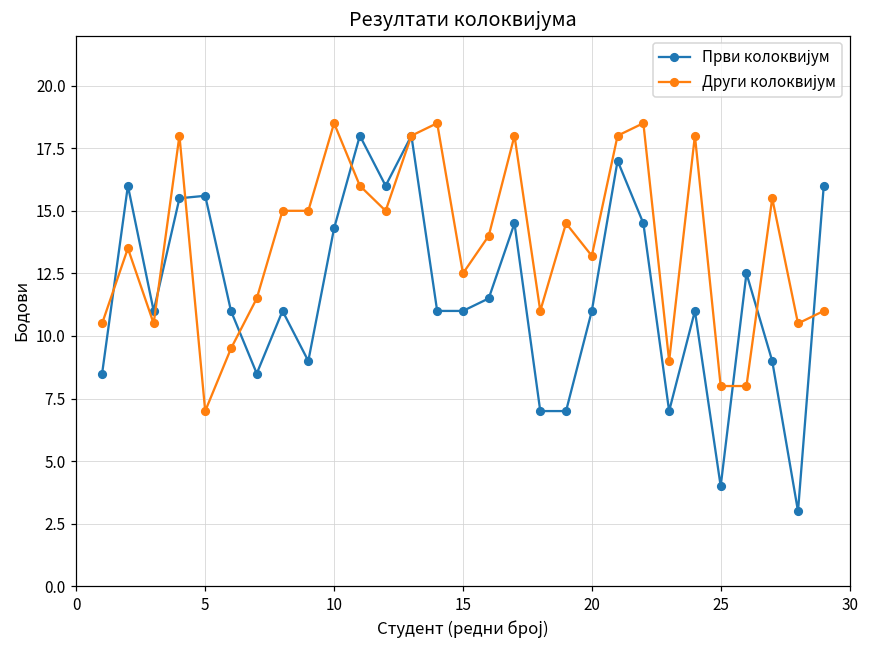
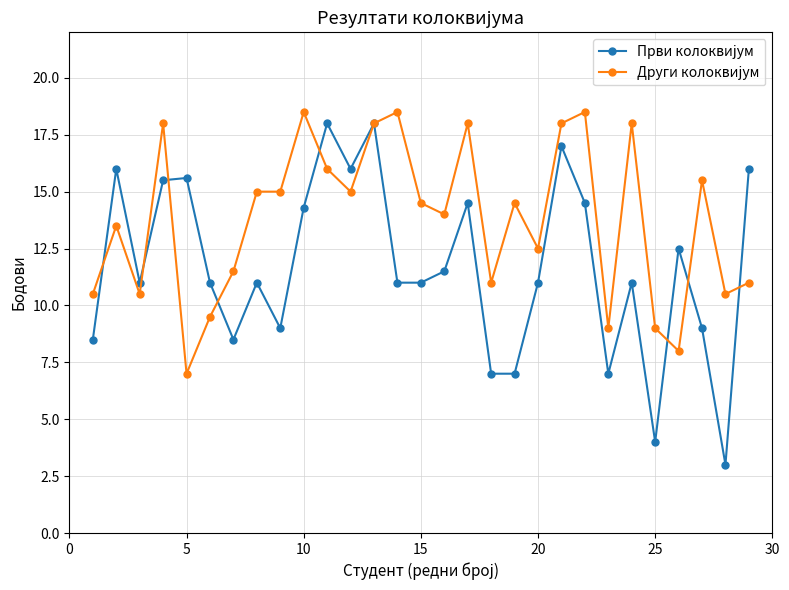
  {
    "Први колоквијум": {
      "5": 15.6,
      "10": 14.3,
      "15": 11.0,
      "20": 11.0,
      "25": 4.0
    },
    "Други колоквијум": {
      "5": 7.0,
      "10": 18.5,
-     "15": 12.5,
-     "20": 13.2,
-     "25": 8
+     "15": 14.5,
+     "20": 12.5,
+     "25": 9
    }
  }
